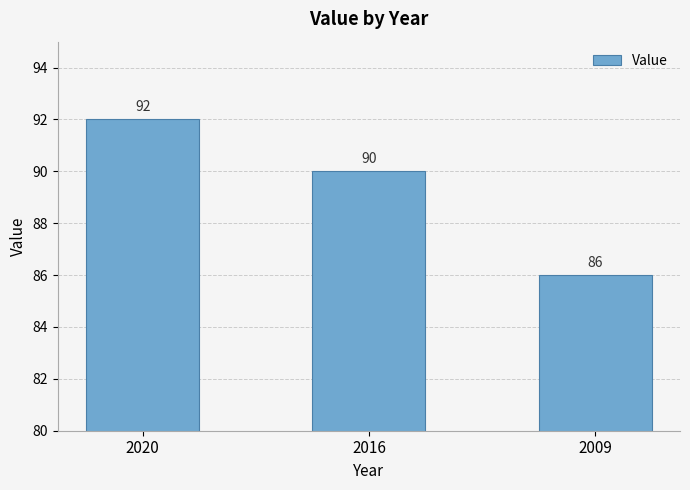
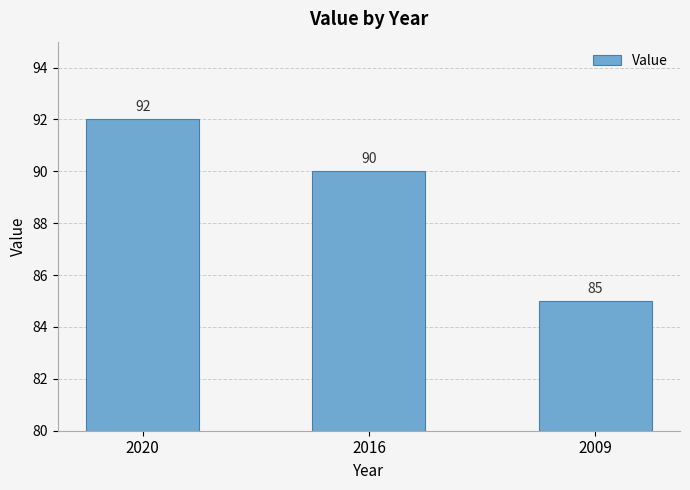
  {
    "2020": 92,
    "2016": 90,
-   "2009": 86
+   "2009": 85
  }
